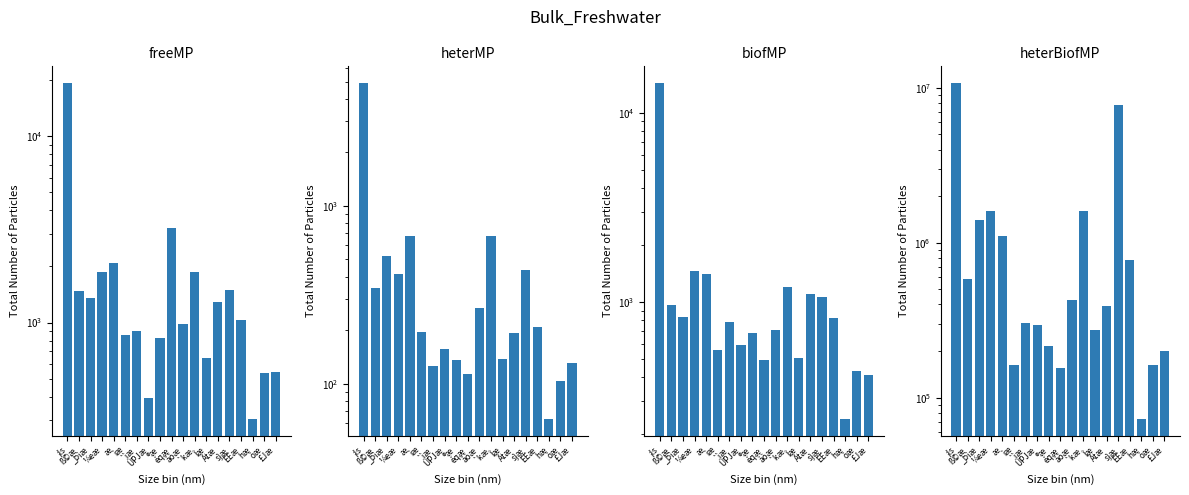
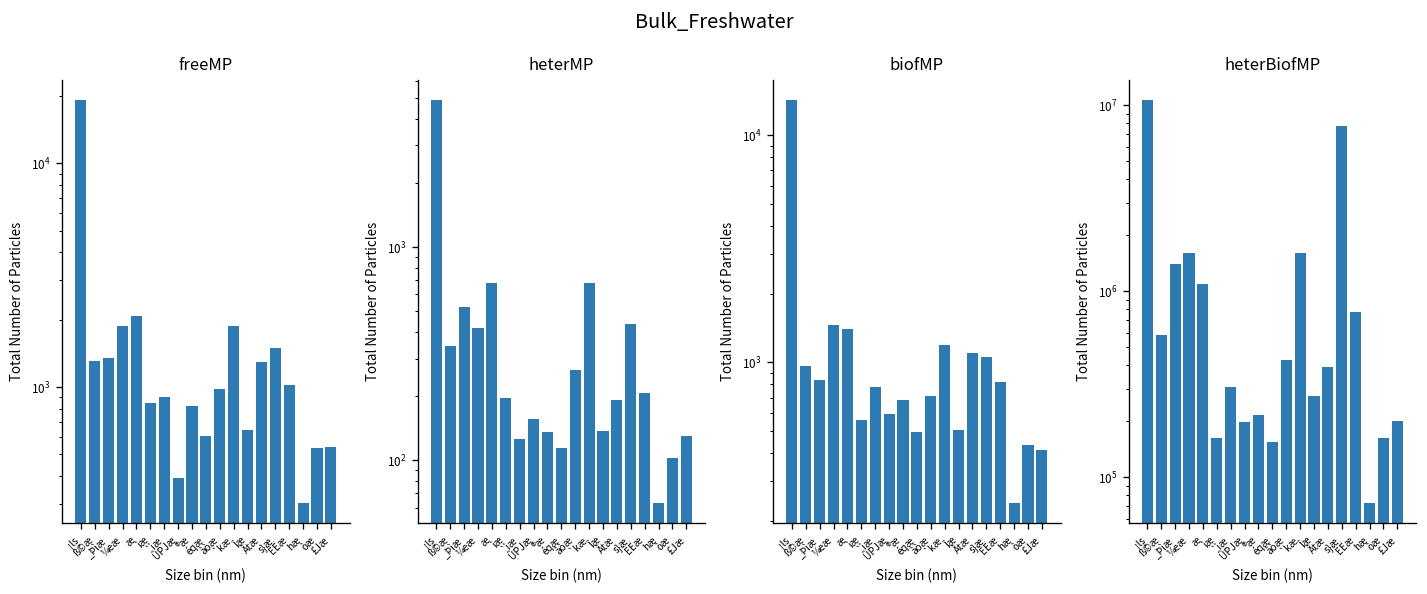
  {
    "freeMP": {
      "¡ls": 19000,
-     "ß©æ": 1500,
+     "ß©æ": 1300,
      "_Þìæ": 1400,
      "¼eæ": 1900,
      "æ": 2100,
      "ìæ": 900,
      "`ìæ": 900,
      "ÛPJæ": 390,
      "®æ": 800,
-     "éqæ": 3200,
+     "éqæ": 610,
      "àòæ": 1000,
      "`kæ": 1900,
      "Îæ": 640,
      "Âtæ": 1300,
      "s}æ": 1500,
      "ËËæ": 1000,
      "hæ": 300,
      "òæ": 530,
      "£Jæ": 540
    },
    "heterMP": {
      "¡ls": 4900,
      "ß©æ": 350,
      "_Þìæ": 520,
      "¼eæ": 420,
      "æ": 680,
      "ìæ": 200,
      "`ìæ": 130,
      "ÛPJæ": 160,
      "®æ": 140,
      "éqæ": 110,
      "àòæ": 270,
      "`kæ": 680,
      "Îæ": 140,
      "Âtæ": 190,
      "s}æ": 440,
      "ËËæ": 210,
      "hæ": 63,
      "òæ": 100,
      "£Jæ": 130
    },
    "biofMP": {
      "¡ls": 14000,
      "ß©æ": 1000,
      "_Þìæ": 800,
      "¼eæ": 1500,
      "æ": 1400,
      "ìæ": 560,
      "`ìæ": 780,
      "ÛPJæ": 590,
      "®æ": 690,
      "éqæ": 490,
      "àòæ": 710,
      "`kæ": 1200,
      "Îæ": 500,
      "Âtæ": 1100,
      "s}æ": 1100,
      "ËËæ": 820,
      "hæ": 240,
      "òæ": 430,
      "£Jæ": 410
    },
    "heterBiofMP": {
      "¡ls": 11000000,
      "ß©æ": 580000,
      "_Þìæ": 1400000,
      "¼eæ": 1600000,
      "æ": 1100000,
      "ìæ": 160000,
      "`ìæ": 300000,
-     "ÛPJæ": 290000,
+     "ÛPJæ": 200000,
      "®æ": 220000,
      "éqæ": 160000,
      "àòæ": 430000,
      "`kæ": 1600000,
      "Îæ": 270000,
      "Âtæ": 390000,
      "s}æ": 8000000,
      "ËËæ": 800000,
      "hæ": 70000,
      "òæ": 160000,
      "£Jæ": 200000
    }
  }
